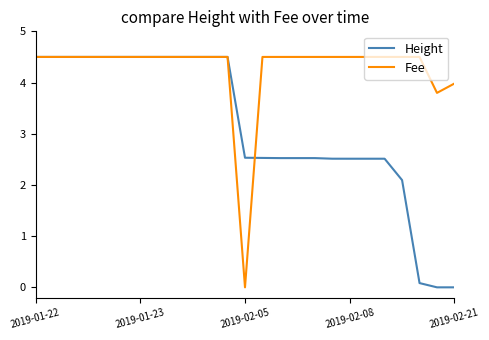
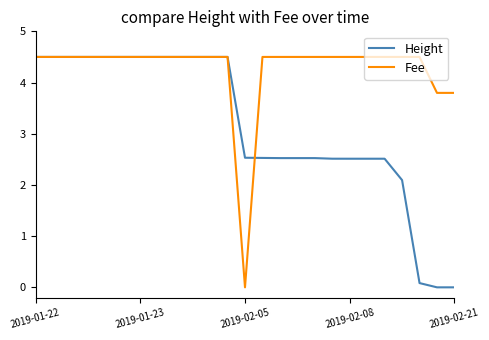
  {
    "Height": {
      "2019-02-05": 2.5,
      "2019-02-08": 2.5,
      "2019-02-21": 0.0
    },
    "Fee": {
      "2019-02-05": 0.0,
      "2019-02-08": 4.5,
-     "2019-02-21": 4.0
+     "2019-02-21": 3.8
    }
  }
